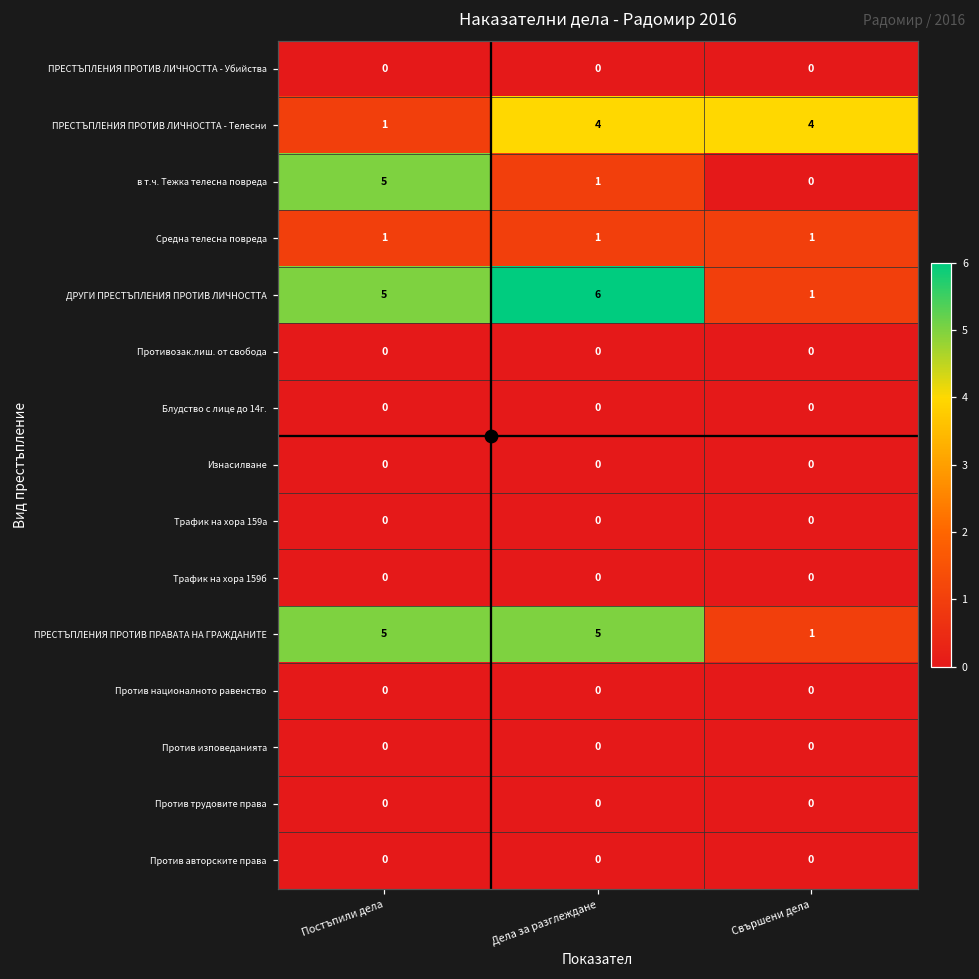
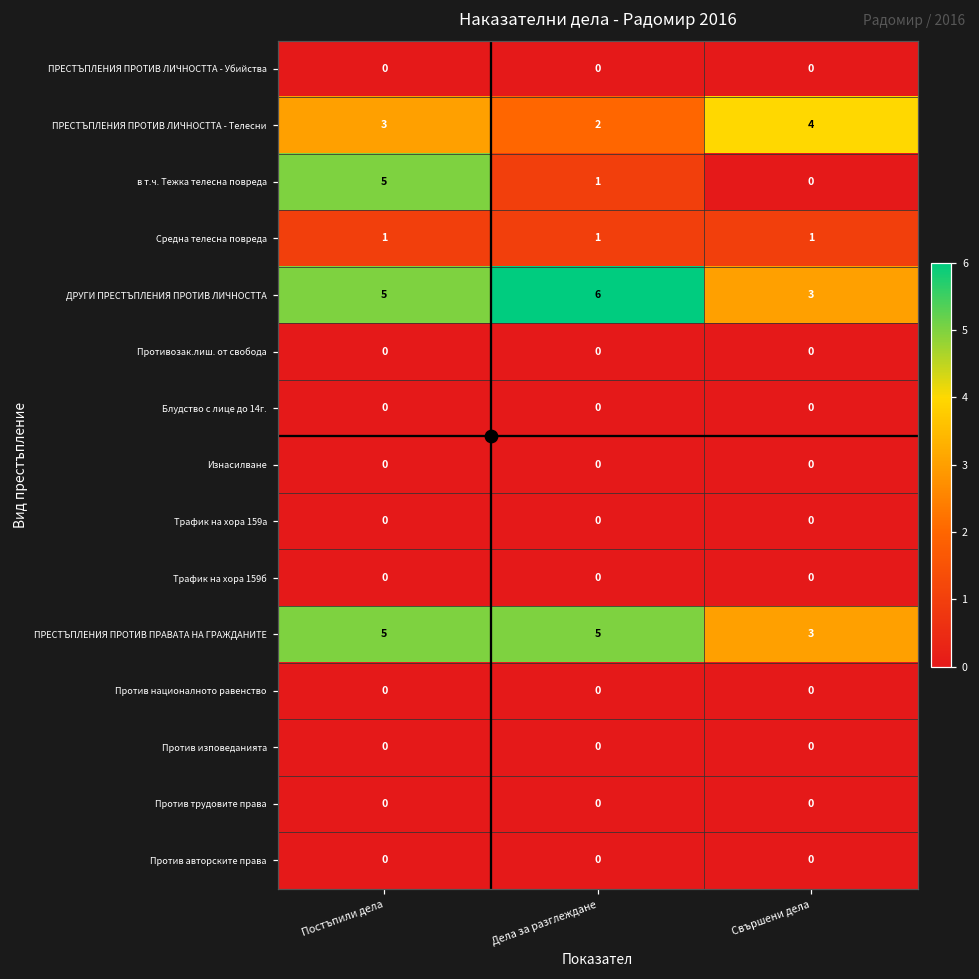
  {
    "ПРЕСТЪПЛЕНИЯ ПРОТИВ ЛИЧНОСТТА - Убийства": {
      "Постъпили дела": 0,
      "Дела за разглеждане": 0,
      "Свършени дела": 0
    },
    "ПРЕСТЪПЛЕНИЯ ПРОТИВ ЛИЧНОСТТА - Телесни": {
-     "Постъпили дела": 1,
-     "Дела за разглеждане": 4,
+     "Постъпили дела": 3,
+     "Дела за разглеждане": 2,
      "Свършени дела": 4
    },
    "в т.ч. Тежка телесна повреда": {
      "Постъпили дела": 5,
      "Дела за разглеждане": 1,
      "Свършени дела": 0
    },
    "Средна телесна повреда": {
      "Постъпили дела": 1,
      "Дела за разглеждане": 1,
      "Свършени дела": 1
    },
    "ДРУГИ ПРЕСТЪПЛЕНИЯ ПРОТИВ ЛИЧНОСТТА": {
      "Постъпили дела": 5,
      "Дела за разглеждане": 6,
-     "Свършени дела": 1
+     "Свършени дела": 3
    },
    "Противозак.лиш. от свобода": {
      "Постъпили дела": 0,
      "Дела за разглеждане": 0,
      "Свършени дела": 0
    },
    "Блудство с лице до 14г.": {
      "Постъпили дела": 0,
      "Дела за разглеждане": 0,
      "Свършени дела": 0
    },
    "Изнасилване": {
      "Постъпили дела": 0,
      "Дела за разглеждане": 0,
      "Свършени дела": 0
    },
    "Трафик на хора 159а": {
      "Постъпили дела": 0,
      "Дела за разглеждане": 0,
      "Свършени дела": 0
    },
    "Трафик на хора 159б": {
      "Постъпили дела": 0,
      "Дела за разглеждане": 0,
      "Свършени дела": 0
    },
    "ПРЕСТЪПЛЕНИЯ ПРОТИВ ПРАВАТА НА ГРАЖДАНИТЕ": {
      "Постъпили дела": 5,
      "Дела за разглеждане": 5,
-     "Свършени дела": 1
+     "Свършени дела": 3
    },
    "Против националното равенство": {
      "Постъпили дела": 0,
      "Дела за разглеждане": 0,
      "Свършени дела": 0
    },
    "Против изповеданията": {
      "Постъпили дела": 0,
      "Дела за разглеждане": 0,
      "Свършени дела": 0
    },
    "Против трудовите права": {
      "Постъпили дела": 0,
      "Дела за разглеждане": 0,
      "Свършени дела": 0
    },
    "Против авторските права": {
      "Постъпили дела": 0,
      "Дела за разглеждане": 0,
      "Свършени дела": 0
    }
  }
